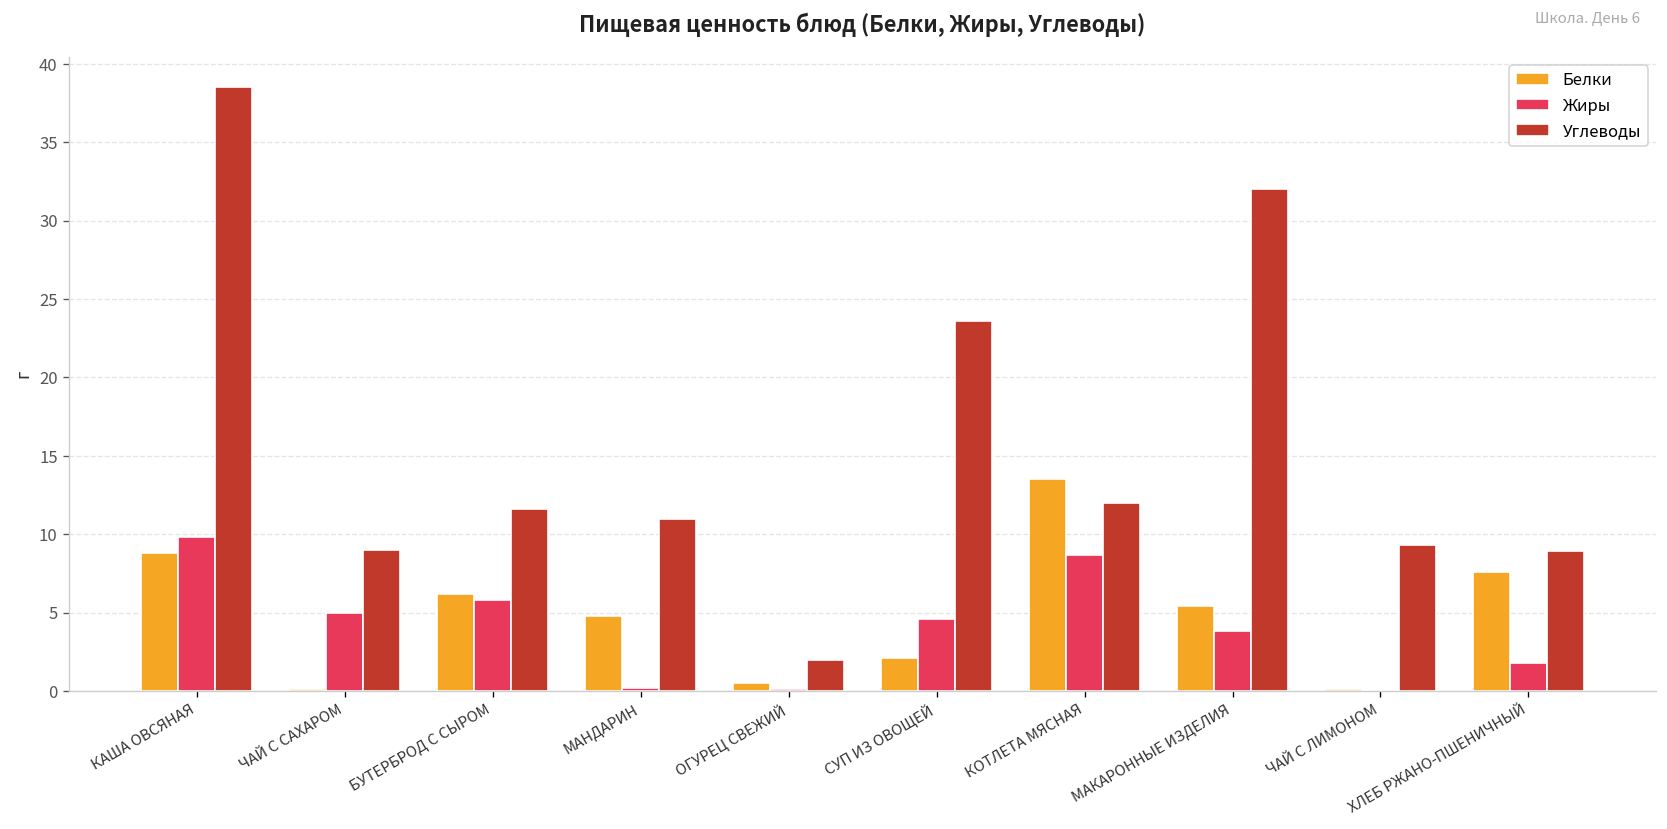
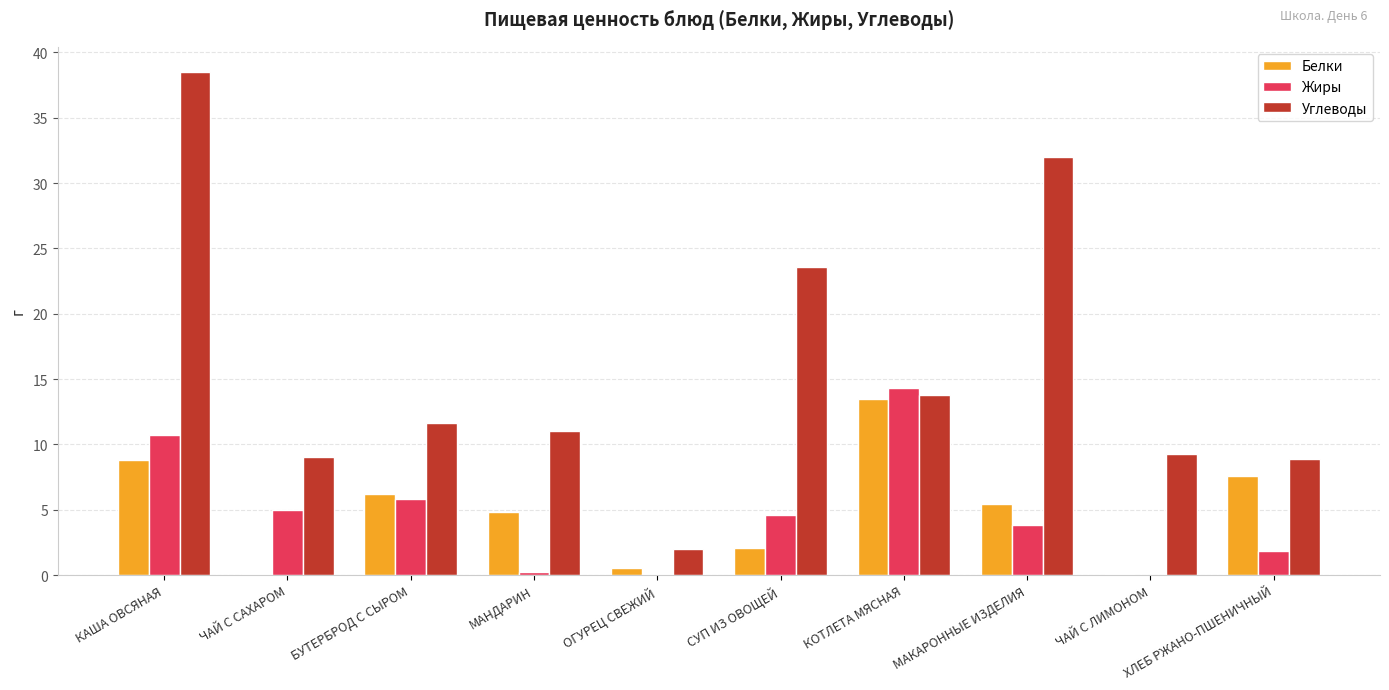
  {
    "Белки": {
      "КАША ОВСЯНАЯ": 8.8,
      "БУТЕРБРОД С СЫРОМ": 6.2,
      "МАНДАРИН": 4.8,
      "ОГУРЕЦ СВЕЖИЙ": 0.5,
      "СУП ИЗ ОВОЩЕЙ": 2.1,
      "КОТЛЕТА МЯСНАЯ": 13.5,
      "МАКАРОННЫЕ ИЗДЕЛИЯ": 5.4,
      "ХЛЕБ РЖАНО-ПШЕНИЧНЫЙ": 7.6
    },
    "Жиры": {
-     "КАША ОВСЯНАЯ": 9.8,
+     "КАША ОВСЯНАЯ": 10.7,
      "ЧАЙ С САХАРОМ": 5.0,
      "БУТЕРБРОД С СЫРОМ": 5.8,
      "МАНДАРИН": 0.2,
      "СУП ИЗ ОВОЩЕЙ": 4.6,
-     "КОТЛЕТА МЯСНАЯ": 8.7,
+     "КОТЛЕТА МЯСНАЯ": 14.3,
      "МАКАРОННЫЕ ИЗДЕЛИЯ": 3.8,
      "ЧАЙ С ЛИМОНОМ": 0.0,
      "ХЛЕБ РЖАНО-ПШЕНИЧНЫЙ": 1.8
    },
    "Углеводы": {
      "КАША ОВСЯНАЯ": 38.5,
      "ЧАЙ С САХАРОМ": 9.0,
      "БУТЕРБРОД С СЫРОМ": 11.6,
      "МАНДАРИН": 11.0,
      "ОГУРЕЦ СВЕЖИЙ": 2.0,
      "СУП ИЗ ОВОЩЕЙ": 23.6,
-     "КОТЛЕТА МЯСНАЯ": 12.0,
+     "КОТЛЕТА МЯСНАЯ": 13.8,
      "МАКАРОННЫЕ ИЗДЕЛИЯ": 32.0,
      "ЧАЙ С ЛИМОНОМ": 9.3,
      "ХЛЕБ РЖАНО-ПШЕНИЧНЫЙ": 8.9
    }
  }
